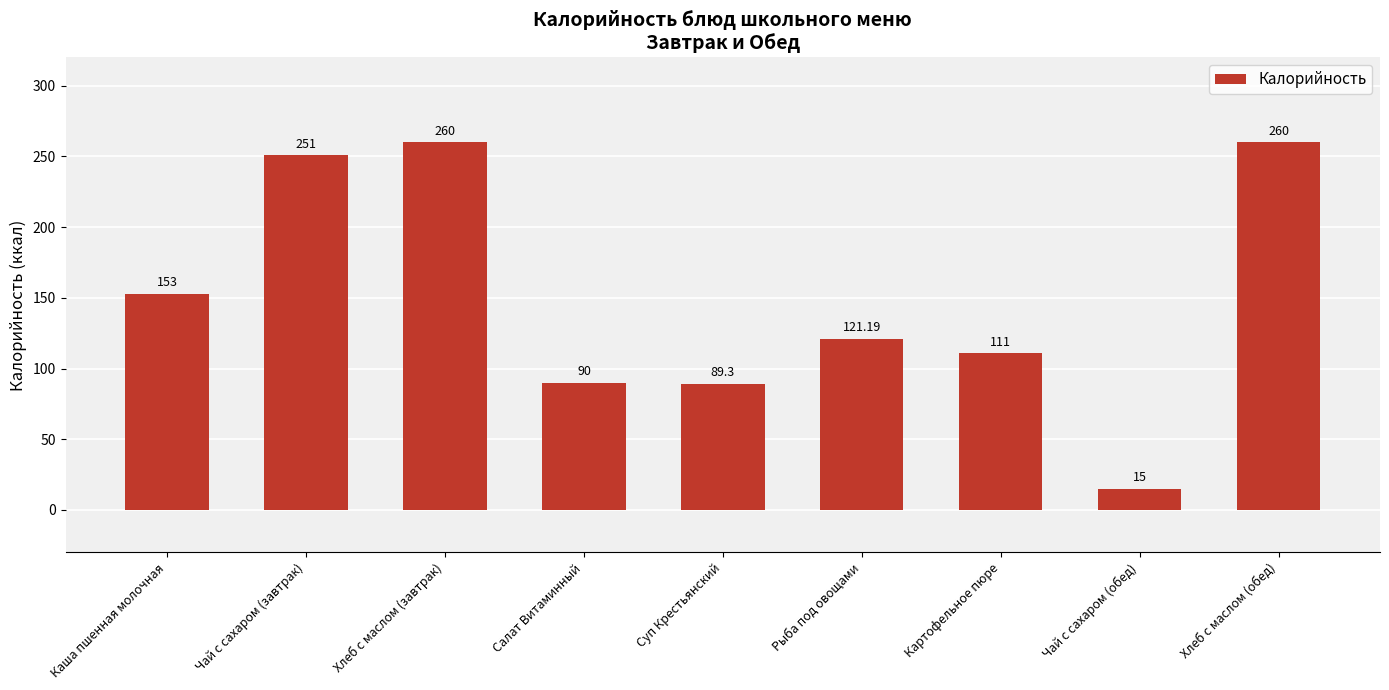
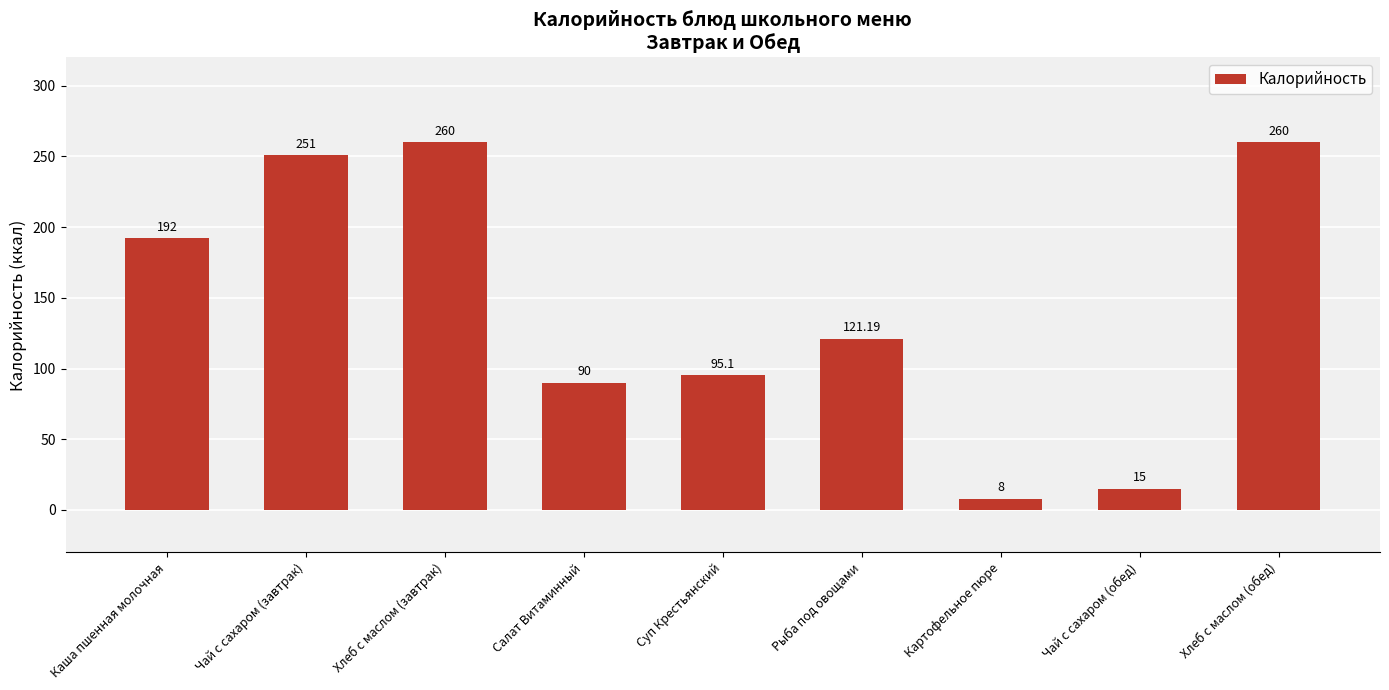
  {
-   "Каша пшенная молочная": 153,
+   "Каша пшенная молочная": 192,
    "Чай с сахаром (завтрак)": 251,
    "Хлеб с маслом (завтрак)": 260,
    "Салат Витаминный": 90,
-   "Суп Крестьянский": 89.3,
+   "Суп Крестьянский": 95.1,
    "Рыба под овощами": 121.19,
-   "Картофельное пюре": 111,
+   "Картофельное пюре": 8,
    "Чай с сахаром (обед)": 15,
    "Хлеб с маслом (обед)": 260
  }
